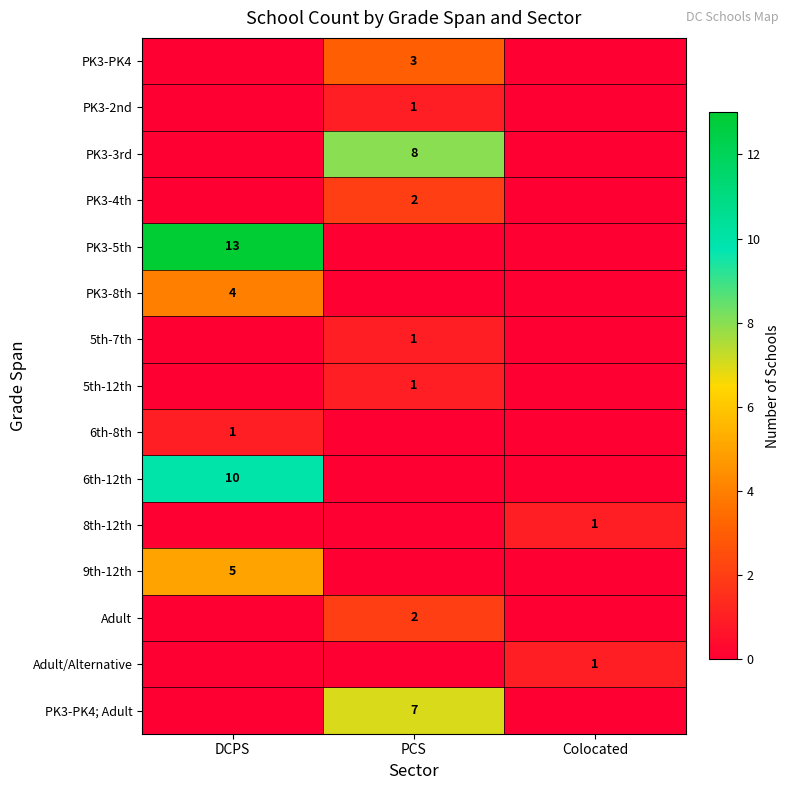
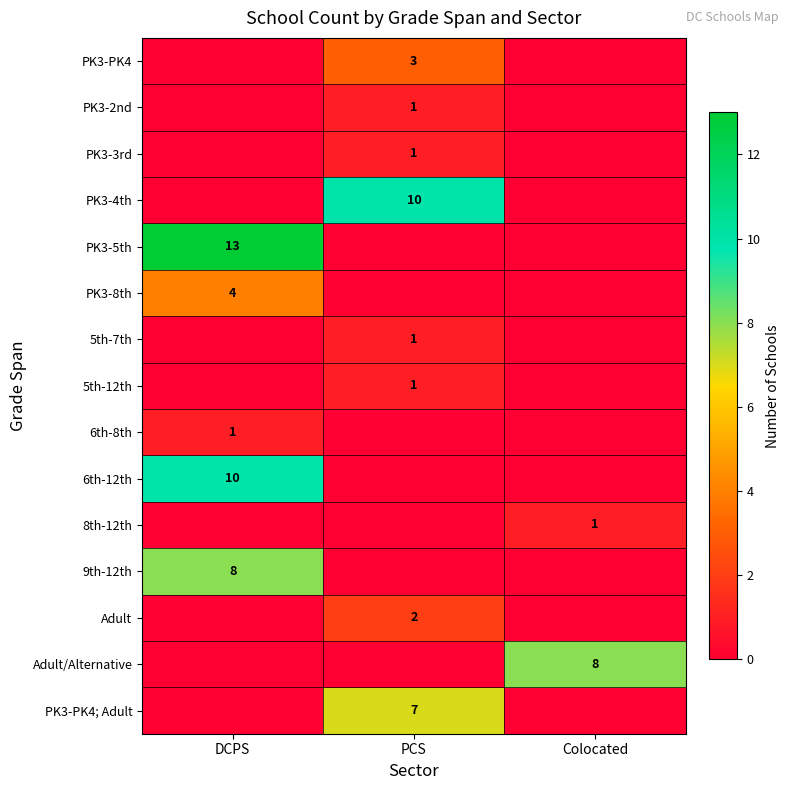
  {
    "PK3-PK4": {
      "PCS": 3
    },
    "PK3-2nd": {
      "PCS": 1
    },
    "PK3-3rd": {
-     "PCS": 8
+     "PCS": 1
    },
    "PK3-4th": {
-     "PCS": 2
+     "PCS": 10
    },
    "PK3-5th": {
      "DCPS": 13
    },
    "PK3-8th": {
      "DCPS": 4
    },
    "5th-7th": {
      "PCS": 1
    },
    "5th-12th": {
      "PCS": 1
    },
    "6th-8th": {
      "DCPS": 1
    },
    "6th-12th": {
      "DCPS": 10
    },
    "8th-12th": {
      "Colocated": 1
    },
    "9th-12th": {
-     "DCPS": 5
+     "DCPS": 8
    },
    "Adult": {
      "PCS": 2
    },
    "Adult/Alternative": {
-     "Colocated": 1
+     "Colocated": 8
    },
    "PK3-PK4; Adult": {
      "PCS": 7
    }
  }
